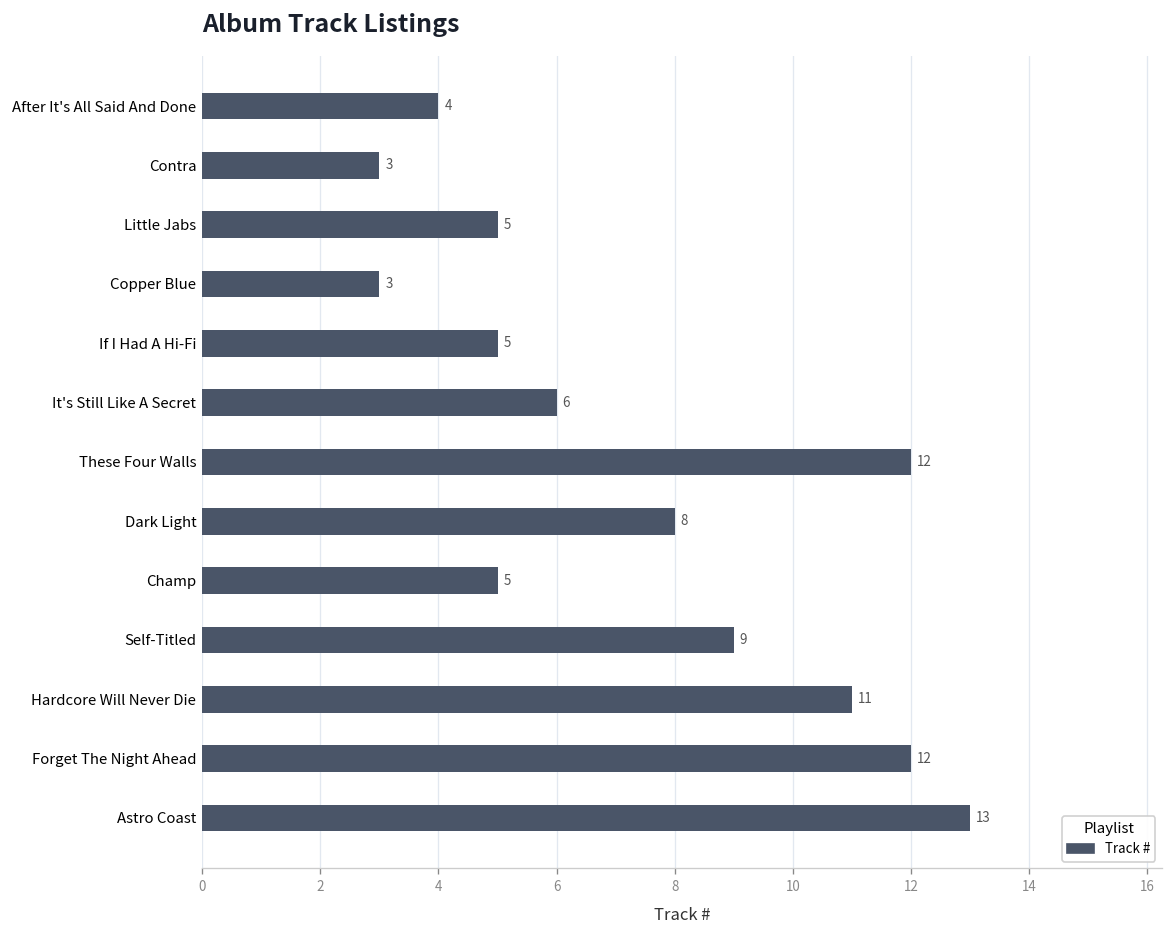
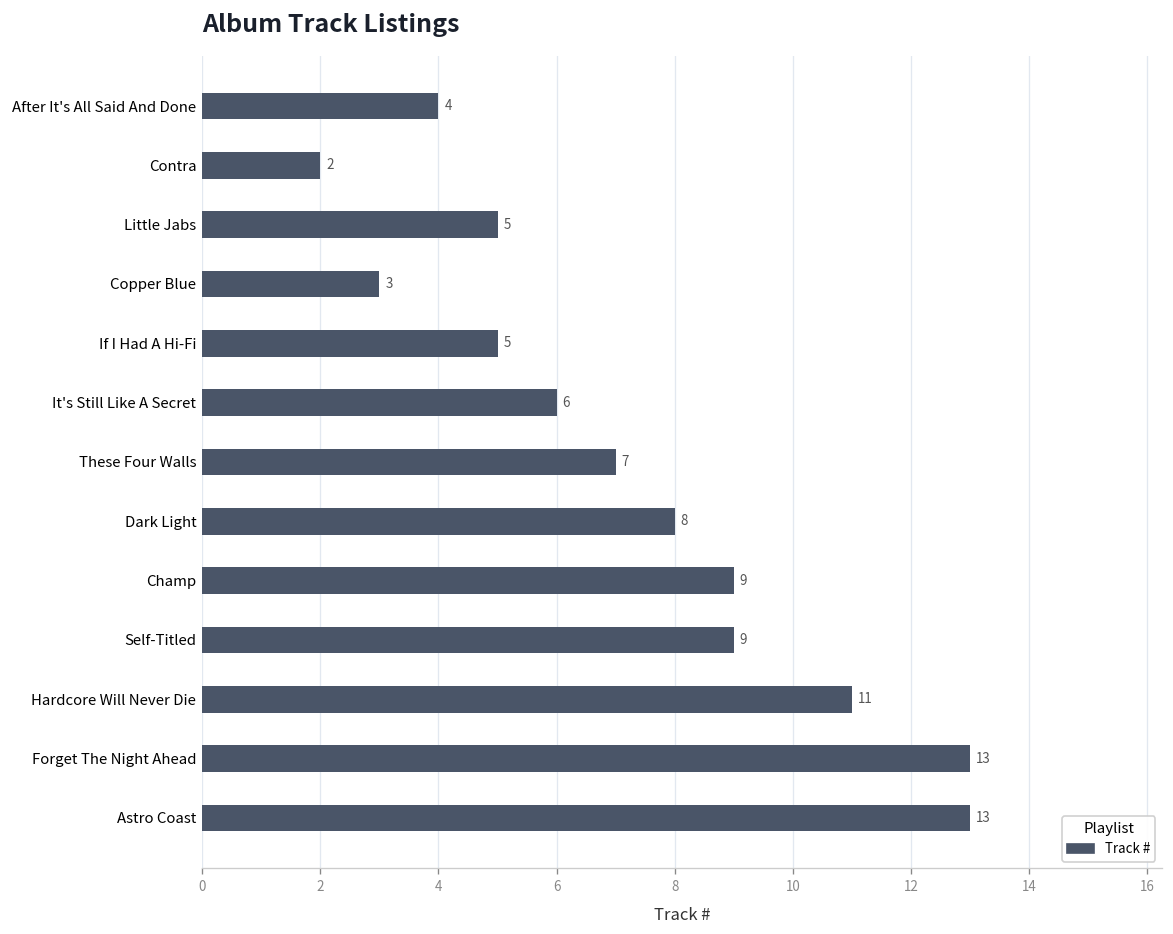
  {
    "After It's All Said And Done": 4,
-   "Contra": 3,
+   "Contra": 2,
    "Little Jabs": 5,
    "Copper Blue": 3,
    "If I Had A Hi-Fi": 5,
    "It's Still Like A Secret": 6,
-   "These Four Walls": 12,
+   "These Four Walls": 7,
    "Dark Light": 8,
-   "Champ": 5,
+   "Champ": 9,
    "Self-Titled": 9,
    "Hardcore Will Never Die": 11,
-   "Forget The Night Ahead": 12,
+   "Forget The Night Ahead": 13,
    "Astro Coast": 13
  }
